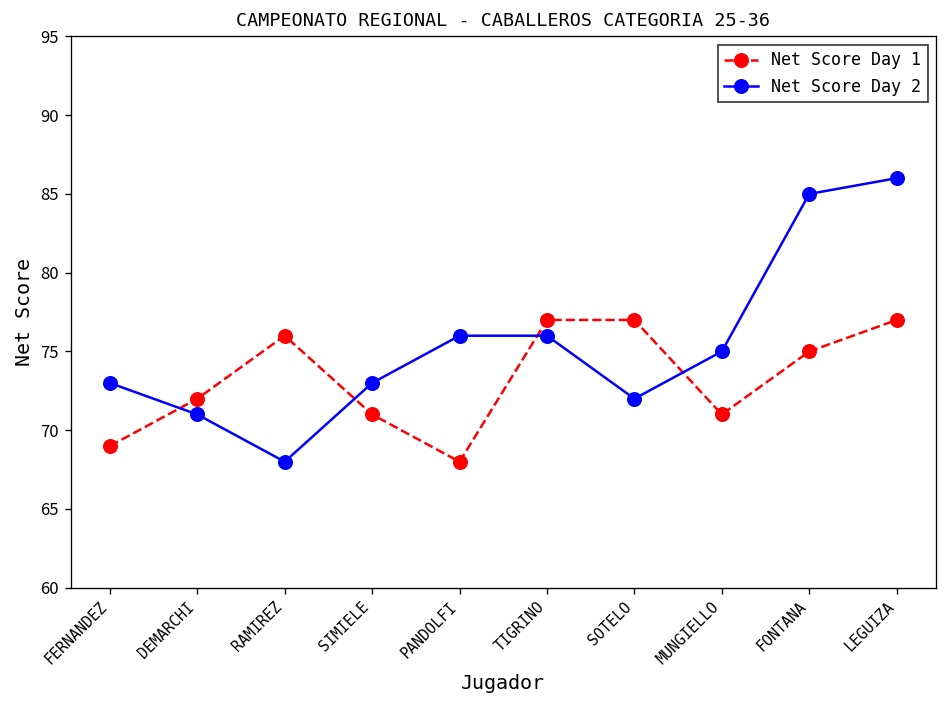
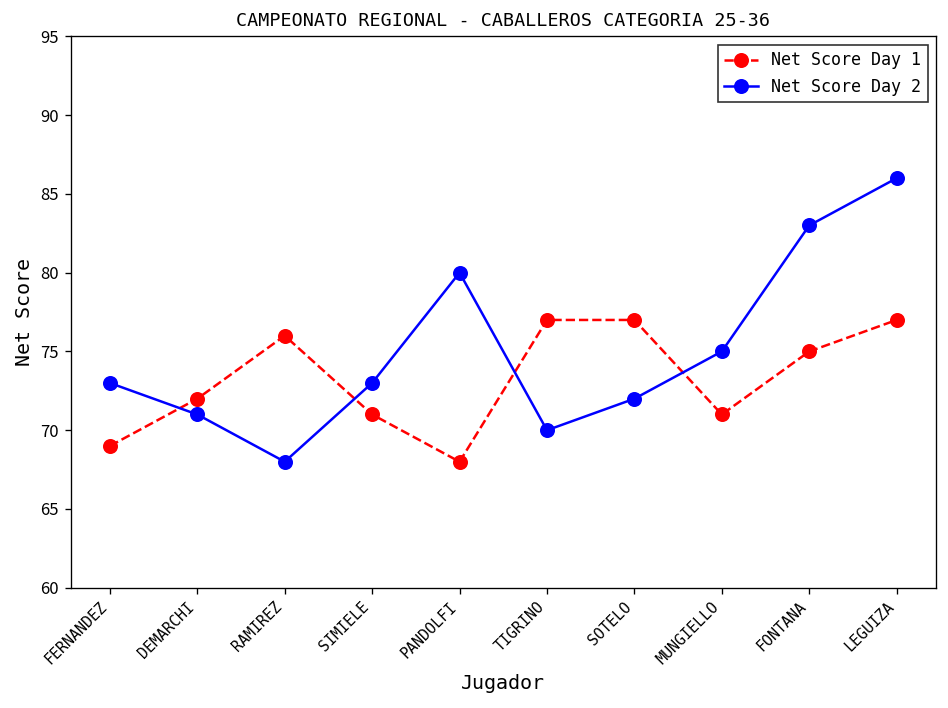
  {
    "Net Score Day 1": {
      "FERNANDEZ": 69,
      "DEMARCHI": 72,
      "RAMIREZ": 76,
      "SIMIELE": 71,
      "PANDOLFI": 68,
      "TIGRINO": 77,
      "SOTELO": 77,
      "MUNGIELLO": 71,
      "FONTANA": 75,
      "LEGUIZA": 77
    },
    "Net Score Day 2": {
      "FERNANDEZ": 73,
      "DEMARCHI": 71,
      "RAMIREZ": 68,
      "SIMIELE": 73,
-     "PANDOLFI": 76,
-     "TIGRINO": 76,
+     "PANDOLFI": 80,
+     "TIGRINO": 70,
      "SOTELO": 72,
      "MUNGIELLO": 75,
-     "FONTANA": 85,
+     "FONTANA": 83,
      "LEGUIZA": 86
    }
  }
